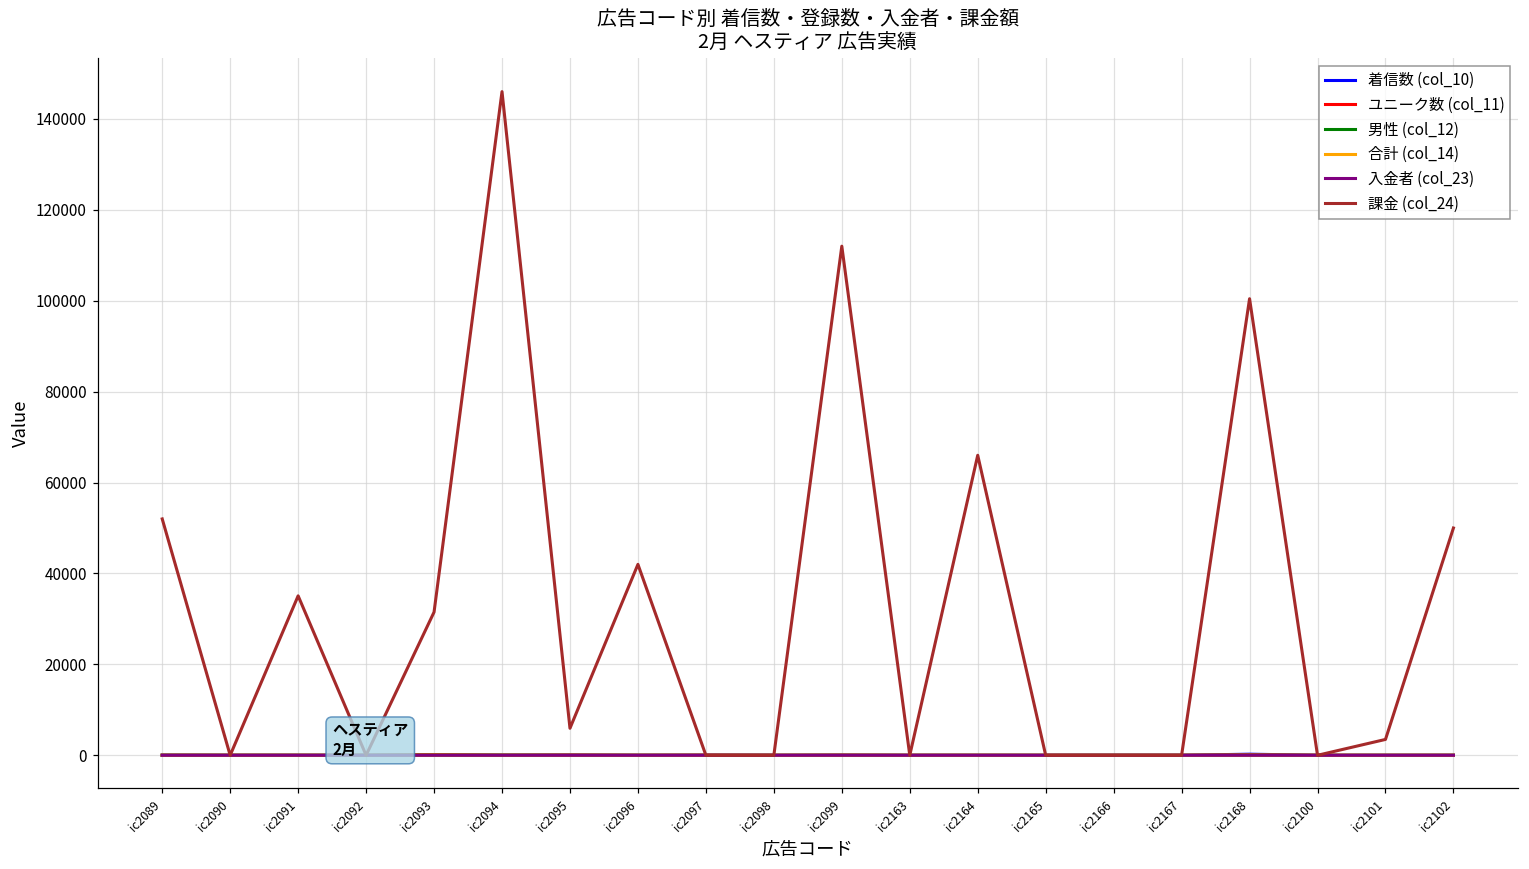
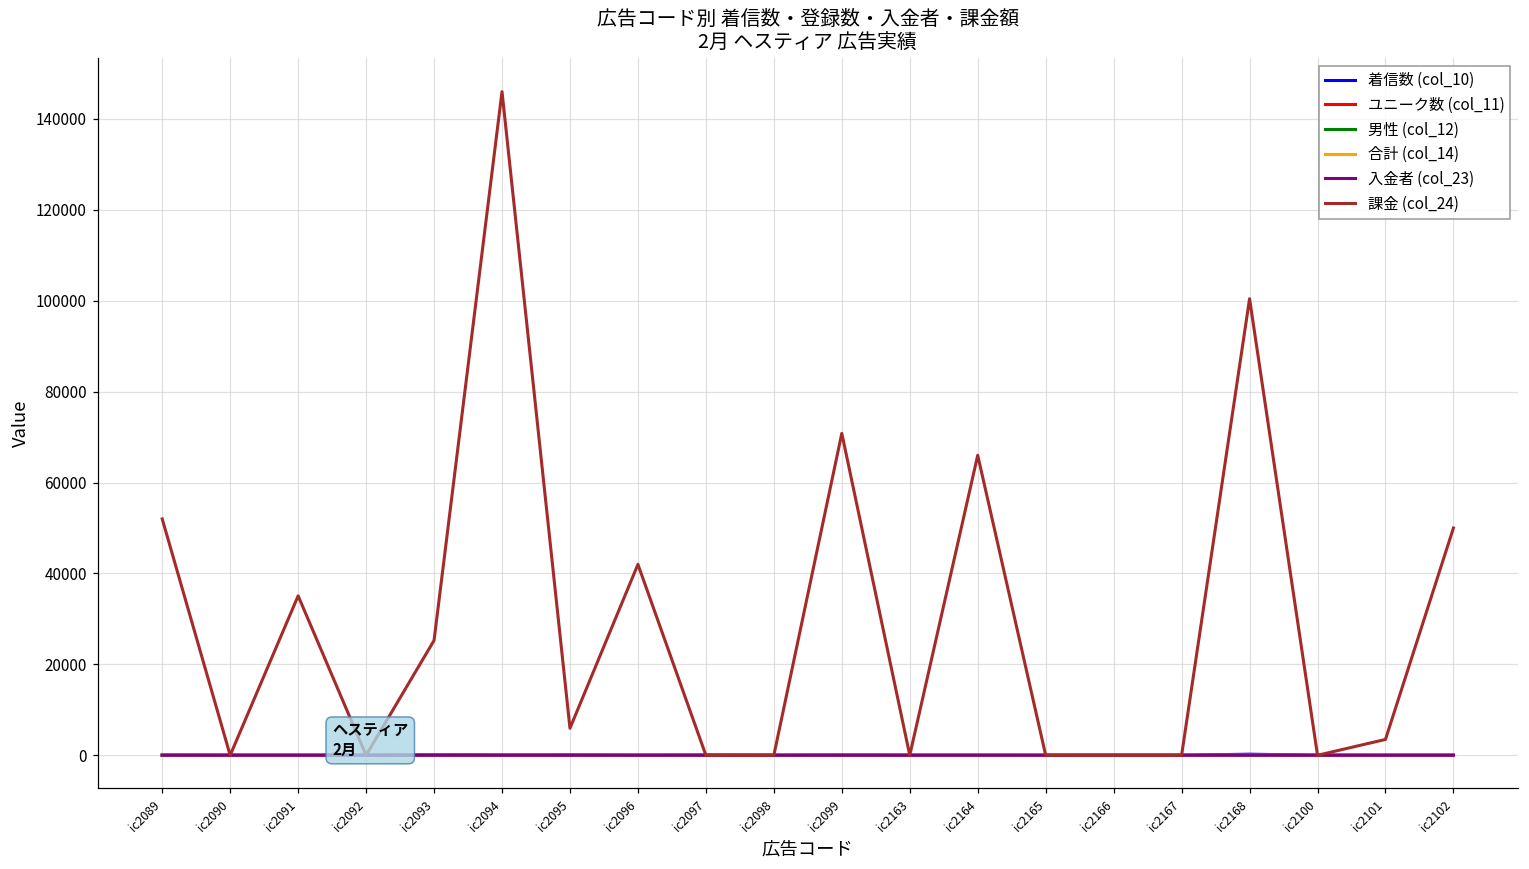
  {
    "課金 (col_24)": {
      "ic2089": 52000,
      "ic2091": 35000,
-     "ic2093": 32000,
+     "ic2093": 25000,
      "ic2094": 146000,
      "ic2095": 6000,
      "ic2096": 42000,
-     "ic2099": 112000,
+     "ic2099": 71000,
      "ic2164": 66000,
      "ic2168": 100000,
      "ic2101": 3000,
      "ic2102": 50000
    }
  }
